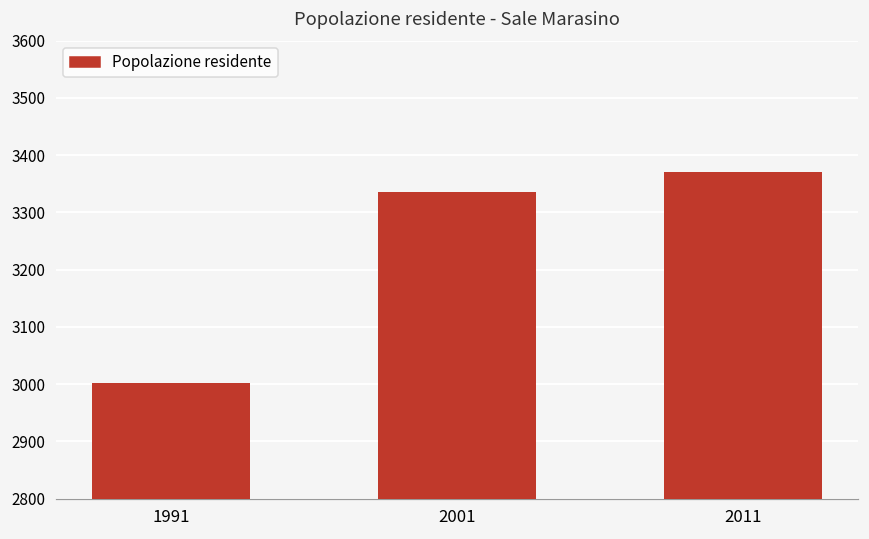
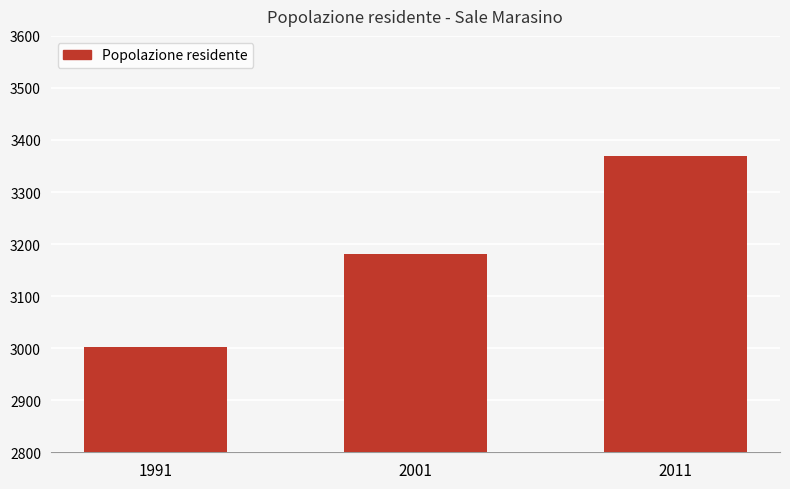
  {
    "1991": 3000,
-   "2001": 3340,
+   "2001": 3180,
    "2011": 3370
  }
